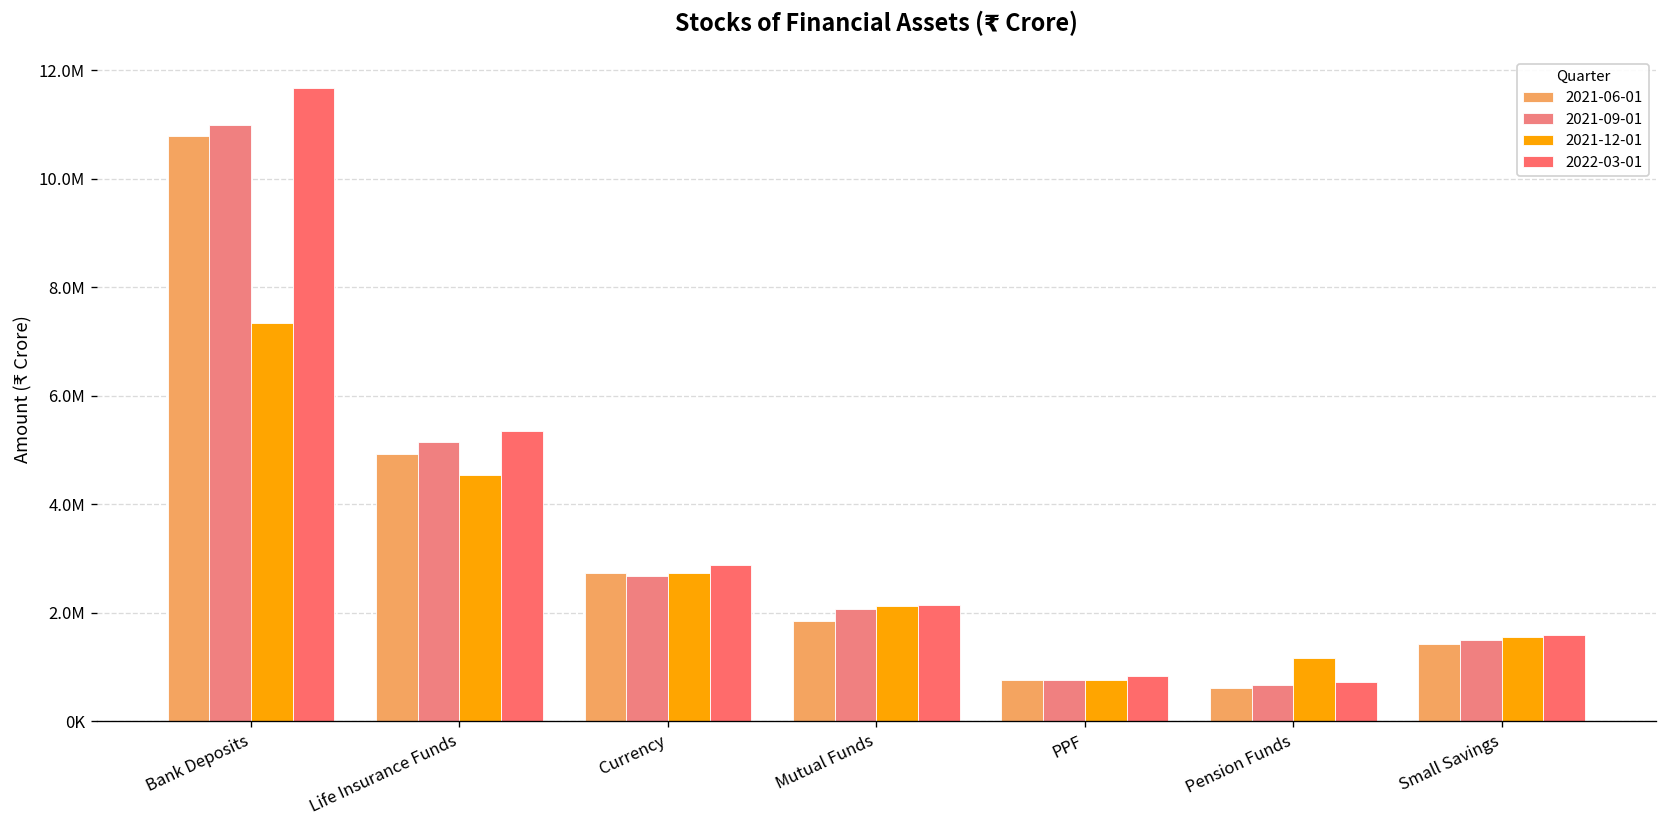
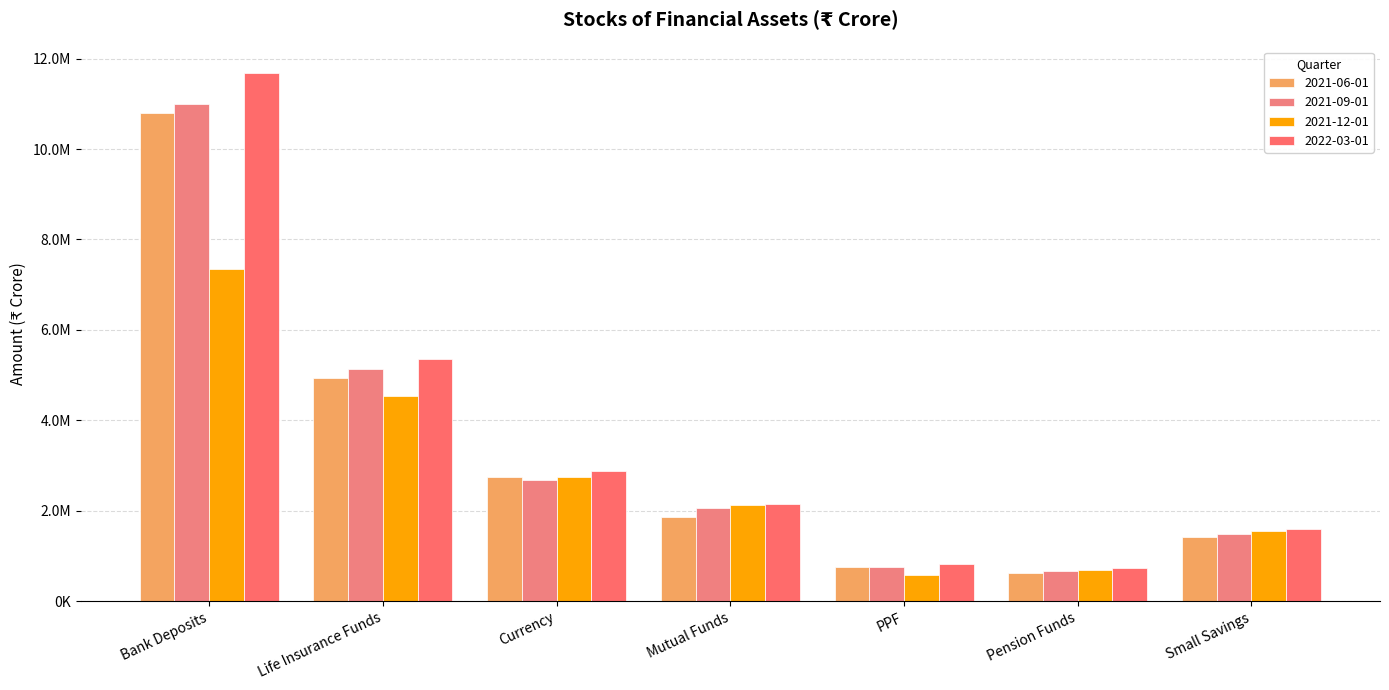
  {
    "2021-12-01": {
      "Bank Deposits": 7300000,
      "Life Insurance Funds": 4500000,
      "Currency": 2700000,
      "Mutual Funds": 2100000,
-     "PPF": 800000,
-     "Pension Funds": 1200000,
+     "PPF": 600000,
+     "Pension Funds": 700000,
      "Small Savings": 1600000
    }
  }
